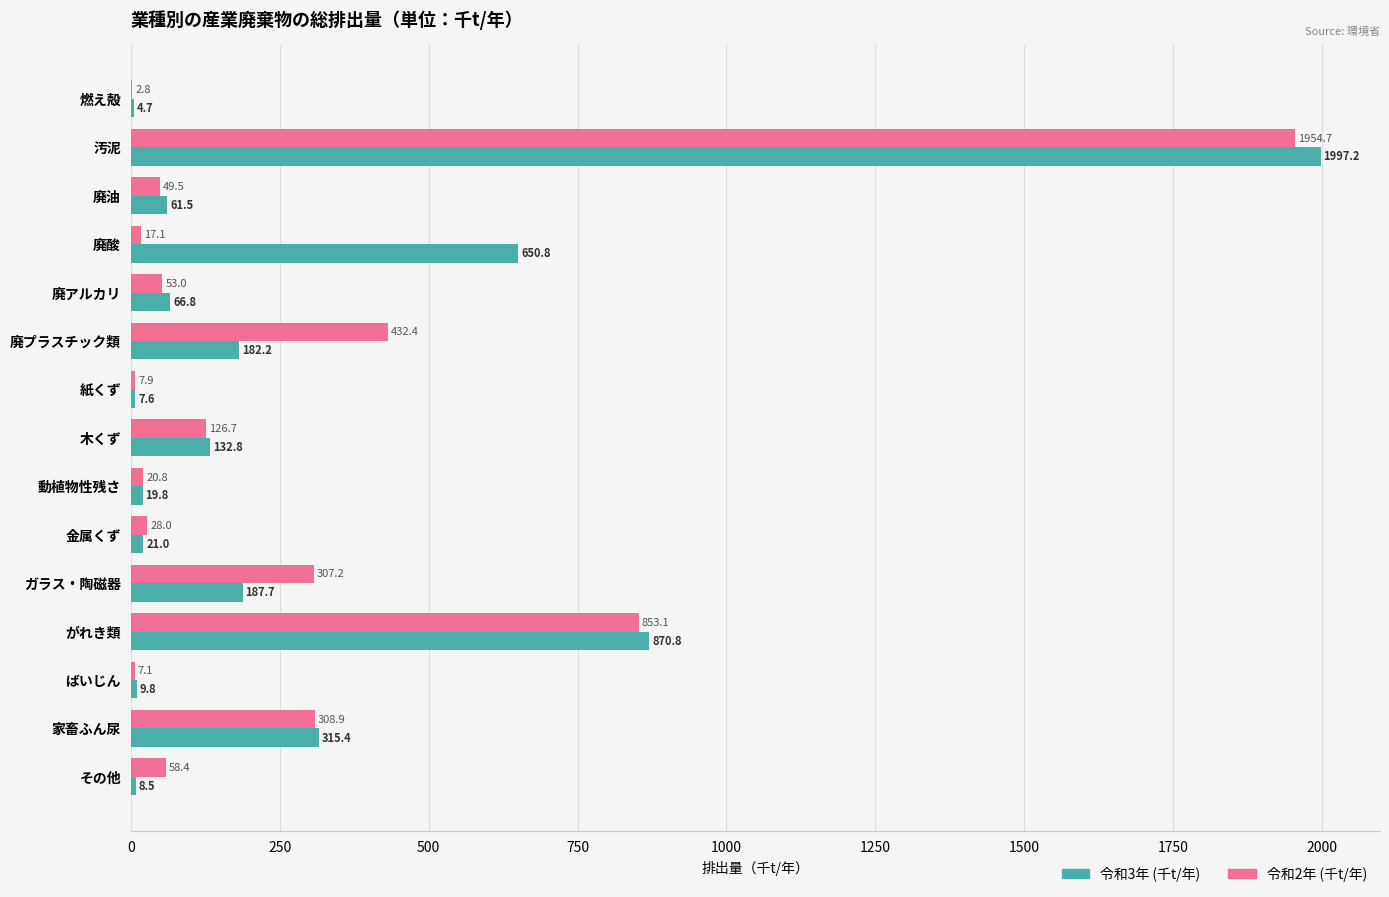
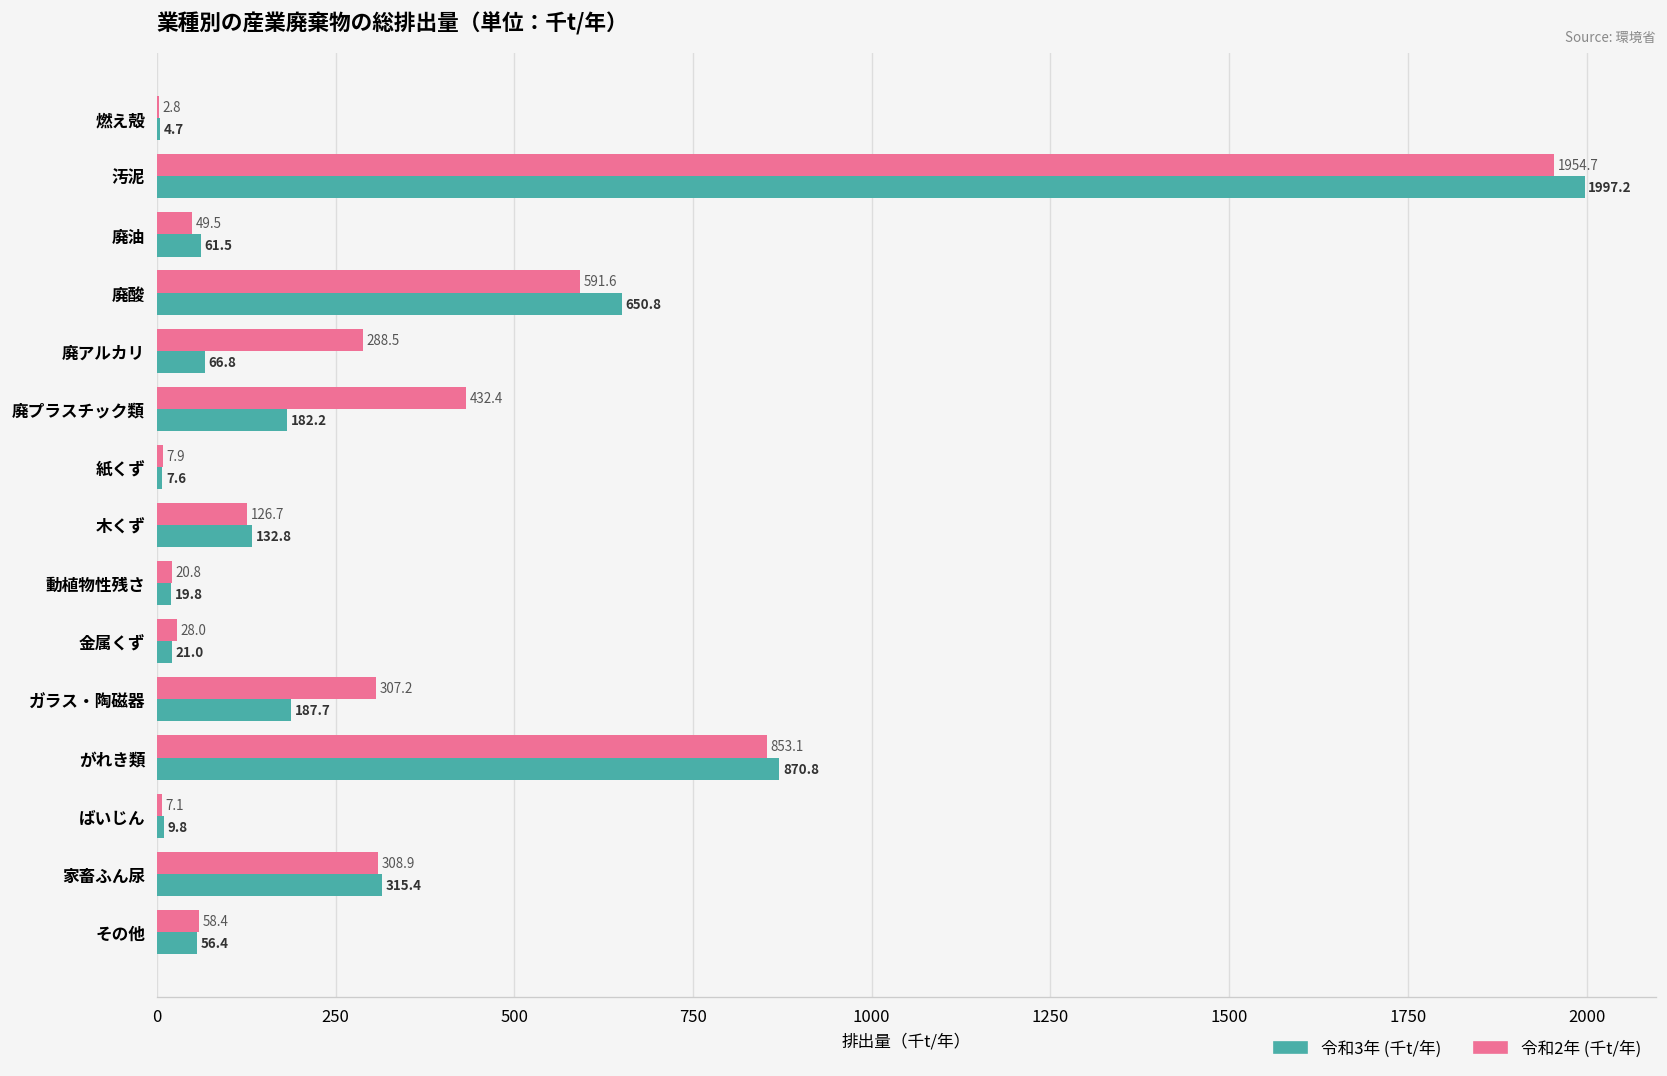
  {
    "令和3年 (千t/年)": {
      "燃え殻": 4.7,
      "汚泥": 1997.2,
      "廃油": 61.5,
      "廃酸": 650.8,
      "廃アルカリ": 66.8,
      "廃プラスチック類": 182.2,
      "紙くず": 7.6,
      "木くず": 132.8,
      "動植物性残さ": 19.8,
      "金属くず": 21.0,
      "ガラス・陶磁器": 187.7,
      "がれき類": 870.8,
      "ばいじん": 9.8,
      "家畜ふん尿": 315.4,
-     "その他": 8.5
+     "その他": 56.4
    },
    "令和2年 (千t/年)": {
      "燃え殻": 2.8,
      "汚泥": 1954.7,
      "廃油": 49.5,
-     "廃酸": 17.1,
-     "廃アルカリ": 53.0,
+     "廃酸": 591.6,
+     "廃アルカリ": 288.5,
      "廃プラスチック類": 432.4,
      "紙くず": 7.9,
      "木くず": 126.7,
      "動植物性残さ": 20.8,
      "金属くず": 28.0,
      "ガラス・陶磁器": 307.2,
      "がれき類": 853.1,
      "ばいじん": 7.1,
      "家畜ふん尿": 308.9,
      "その他": 58.4
    }
  }
